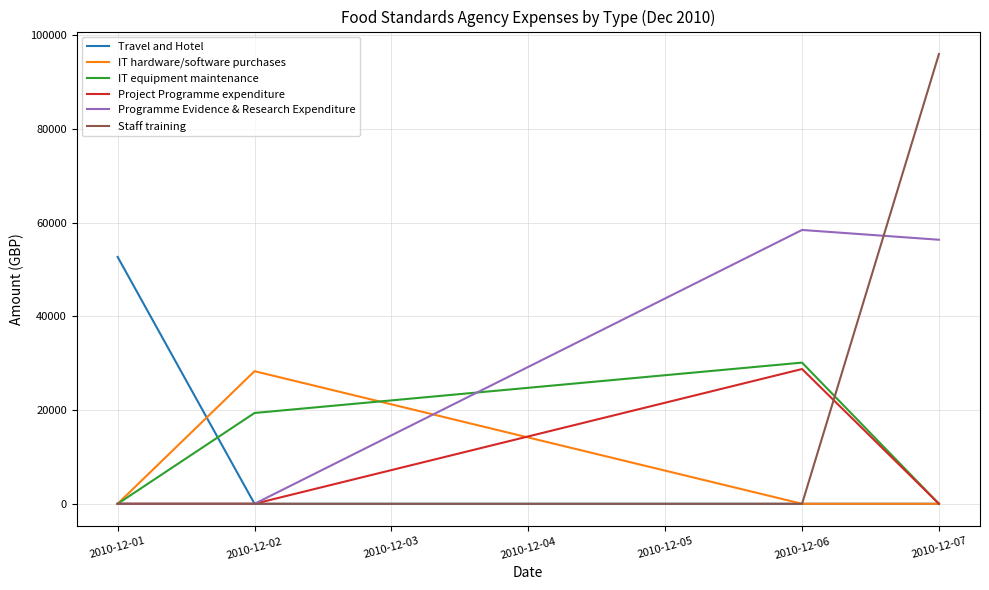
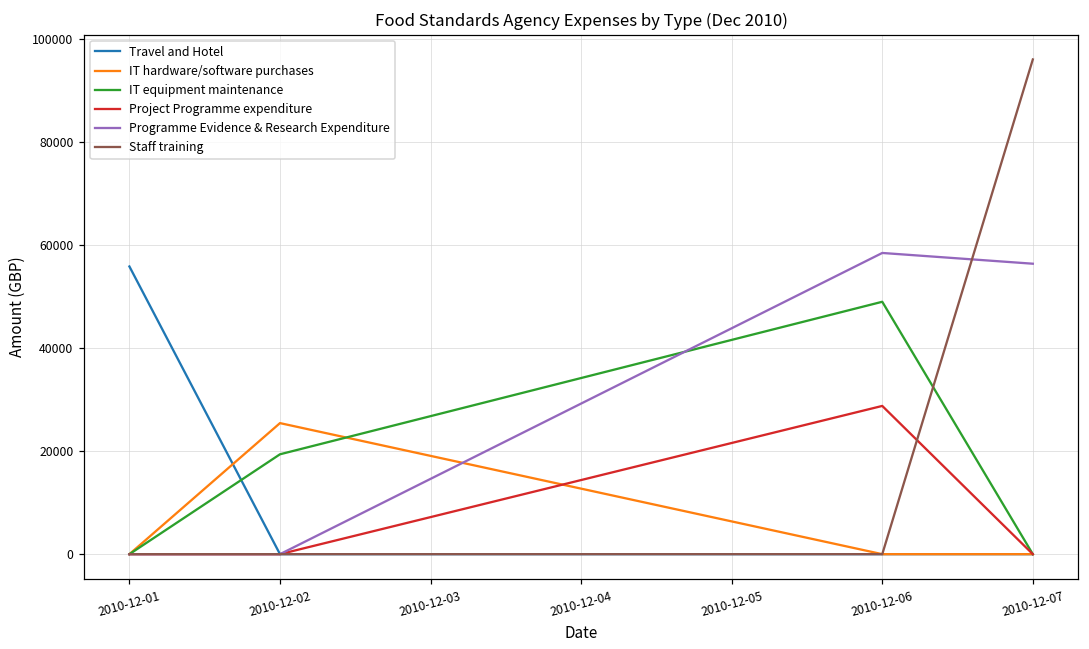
  {
    "Travel and Hotel": {
-     "2010-12-01": 53000
+     "2010-12-01": 56000
    },
    "IT hardware/software purchases": {
-     "2010-12-02": 28000
+     "2010-12-02": 25000
    },
    "IT equipment maintenance": {
      "2010-12-02": 19000,
-     "2010-12-06": 30000
+     "2010-12-06": 49000
    },
    "Project Programme expenditure": {
      "2010-12-06": 29000
    },
    "Programme Evidence & Research Expenditure": {
      "2010-12-06": 58000,
      "2010-12-07": 56000
    },
    "Staff training": {
      "2010-12-07": 96000
    }
  }
